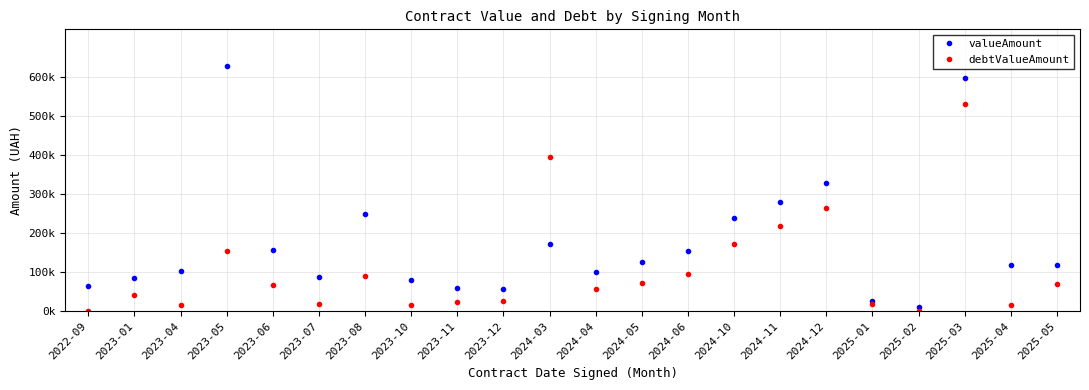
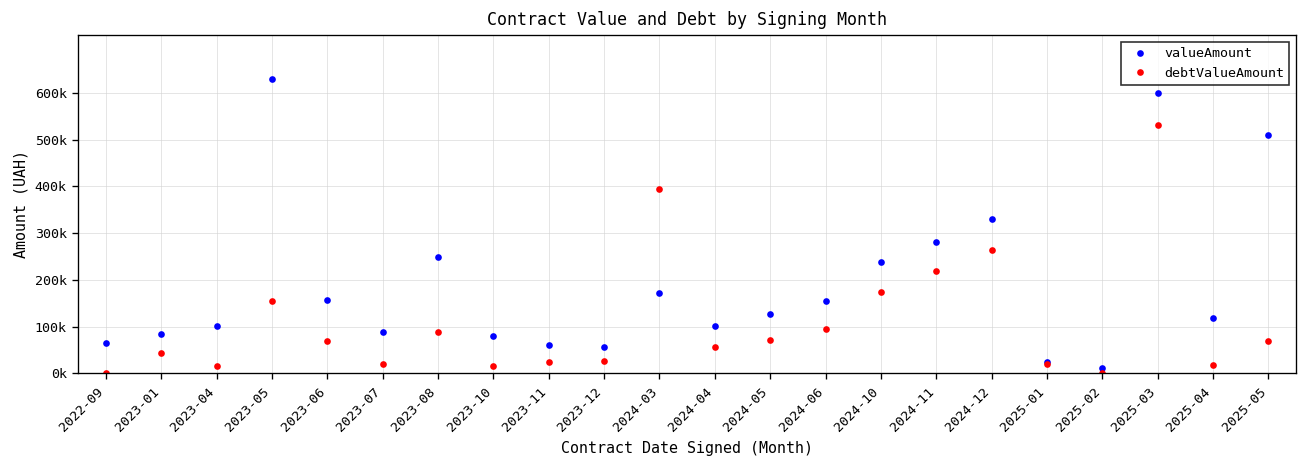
  {
    "valueAmount": {
      "2022-09": 60000,
      "2023-01": 80000,
      "2023-04": 100000,
      "2023-05": 630000,
      "2023-06": 160000,
      "2023-07": 90000,
      "2023-08": 250000,
      "2023-10": 80000,
      "2023-11": 60000,
      "2023-12": 60000,
      "2024-03": 170000,
      "2024-04": 100000,
      "2024-05": 130000,
      "2024-06": 160000,
      "2024-10": 240000,
      "2024-11": 280000,
      "2024-12": 330000,
      "2025-02": 10000,
      "2025-03": 600000,
      "2025-04": 120000,
-     "2025-05": 120000
+     "2025-05": 510000
    },
    "debtValueAmount": {
      "2022-09": 0,
      "2023-01": 40000,
      "2023-04": 20000,
      "2023-05": 160000,
      "2023-06": 70000,
      "2023-07": 20000,
      "2023-08": 90000,
      "2023-10": 20000,
      "2023-11": 20000,
      "2023-12": 30000,
      "2024-03": 400000,
      "2024-04": 60000,
      "2024-05": 70000,
      "2024-06": 100000,
      "2024-10": 170000,
      "2024-11": 220000,
      "2024-12": 270000,
      "2025-02": 0,
      "2025-03": 530000,
      "2025-04": 20000,
      "2025-05": 70000
    }
  }
